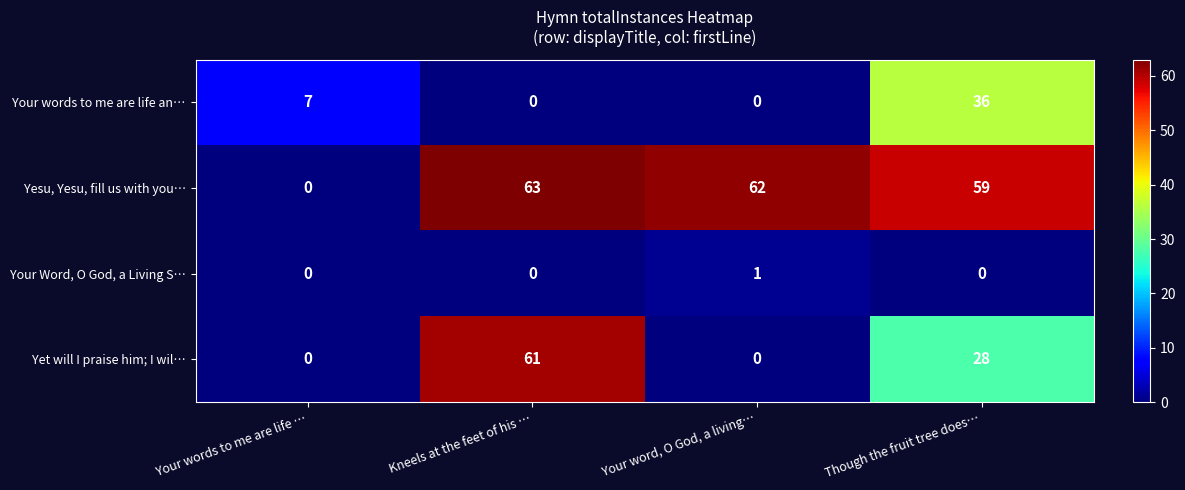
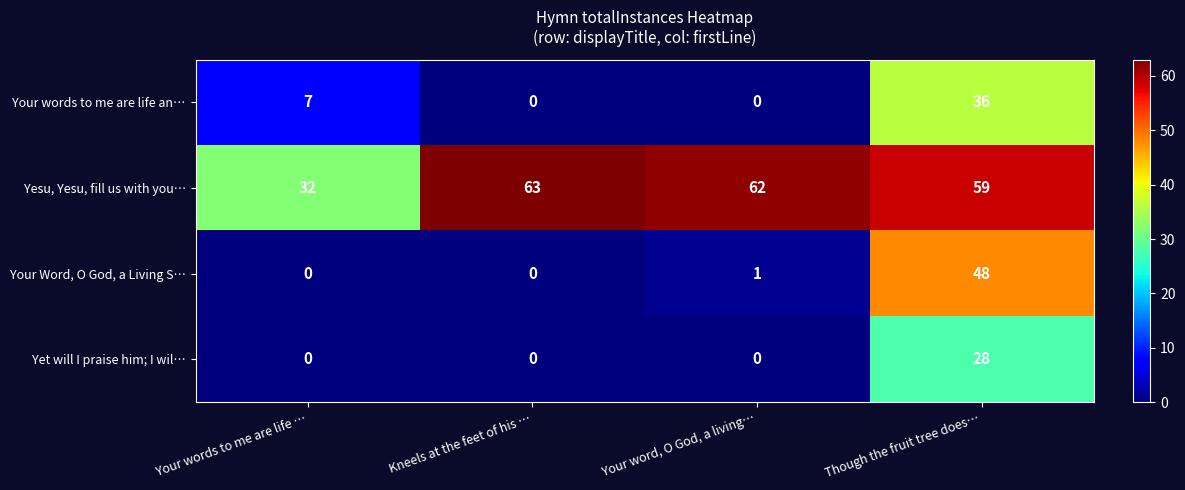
  {
    "Your words to me are life an…": {
      "Your words to me are life …": 7,
      "Kneels at the feet of his …": 0,
      "Your word, O God, a living…": 0,
      "Though the fruit tree does…": 36
    },
    "Yesu, Yesu, fill us with you…": {
-     "Your words to me are life …": 0,
+     "Your words to me are life …": 32,
      "Kneels at the feet of his …": 63,
      "Your word, O God, a living…": 62,
      "Though the fruit tree does…": 59
    },
    "Your Word, O God, a Living S…": {
      "Your words to me are life …": 0,
      "Kneels at the feet of his …": 0,
      "Your word, O God, a living…": 1,
-     "Though the fruit tree does…": 0
+     "Though the fruit tree does…": 48
    },
    "Yet will I praise him; I wil…": {
      "Your words to me are life …": 0,
-     "Kneels at the feet of his …": 61,
+     "Kneels at the feet of his …": 0,
      "Your word, O God, a living…": 0,
      "Though the fruit tree does…": 28
    }
  }
